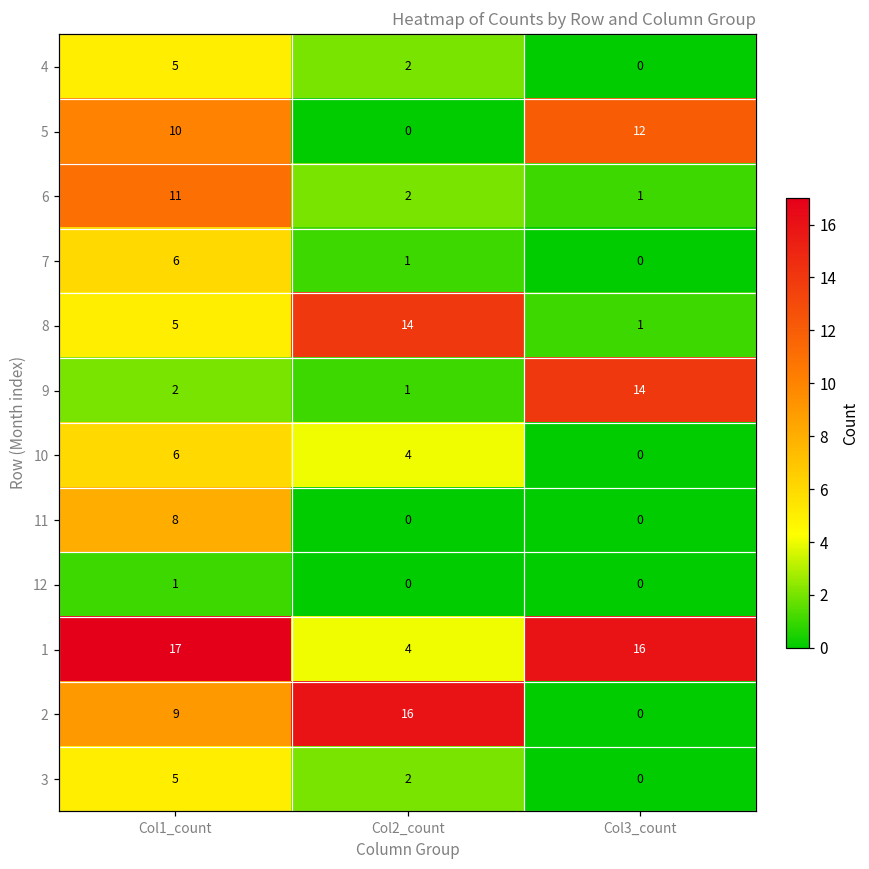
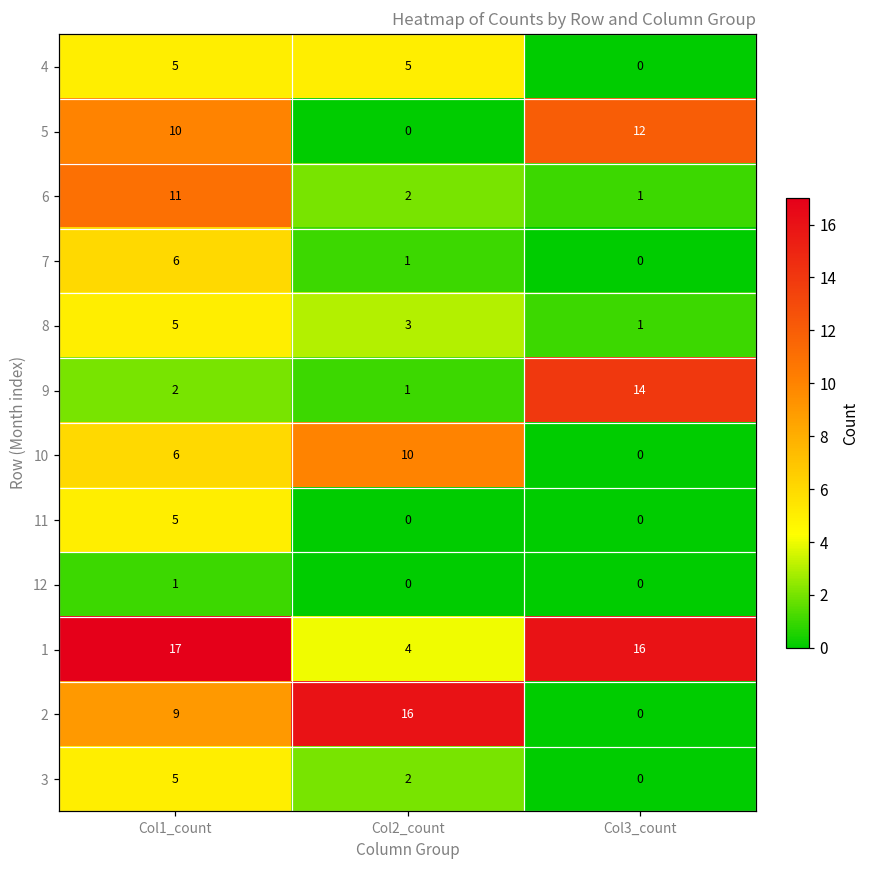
  {
    "4": {
      "Col1_count": 5,
-     "Col2_count": 2,
+     "Col2_count": 5,
      "Col3_count": 0
    },
    "5": {
      "Col1_count": 10,
      "Col2_count": 0,
      "Col3_count": 12
    },
    "6": {
      "Col1_count": 11,
      "Col2_count": 2,
      "Col3_count": 1
    },
    "7": {
      "Col1_count": 6,
      "Col2_count": 1,
      "Col3_count": 0
    },
    "8": {
      "Col1_count": 5,
-     "Col2_count": 14,
+     "Col2_count": 3,
      "Col3_count": 1
    },
    "9": {
      "Col1_count": 2,
      "Col2_count": 1,
      "Col3_count": 14
    },
    "10": {
      "Col1_count": 6,
-     "Col2_count": 4,
+     "Col2_count": 10,
      "Col3_count": 0
    },
    "11": {
-     "Col1_count": 8,
+     "Col1_count": 5,
      "Col2_count": 0,
      "Col3_count": 0
    },
    "12": {
      "Col1_count": 1,
      "Col2_count": 0,
      "Col3_count": 0
    },
    "1": {
      "Col1_count": 17,
      "Col2_count": 4,
      "Col3_count": 16
    },
    "2": {
      "Col1_count": 9,
      "Col2_count": 16,
      "Col3_count": 0
    },
    "3": {
      "Col1_count": 5,
      "Col2_count": 2,
      "Col3_count": 0
    }
  }
